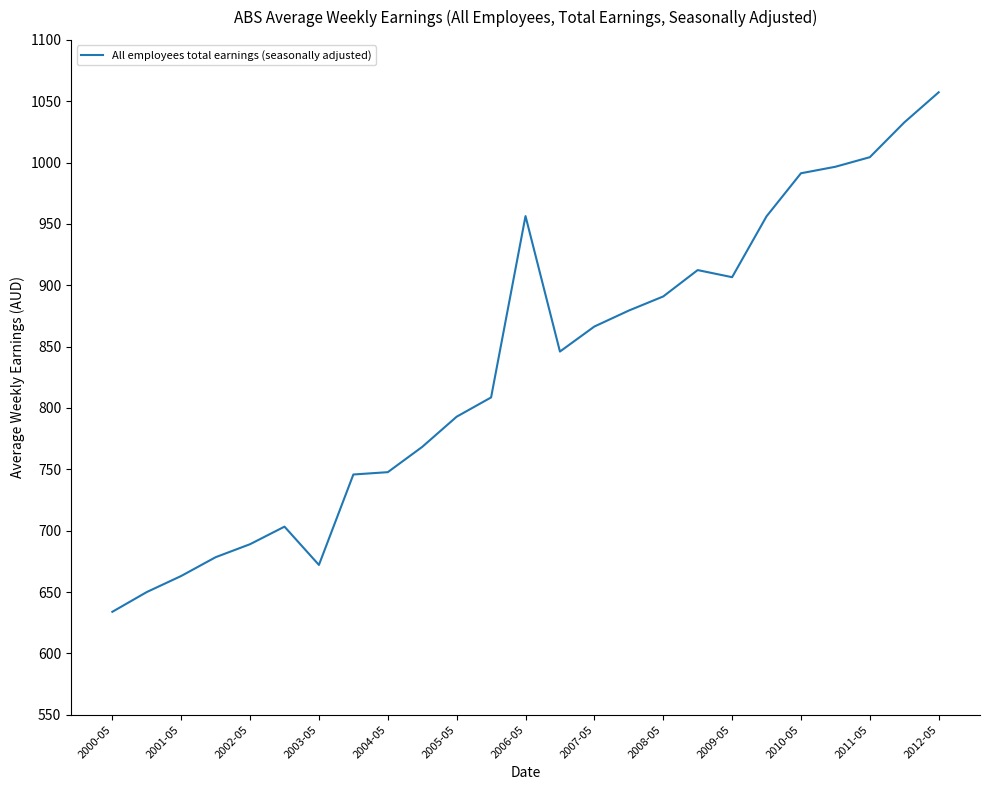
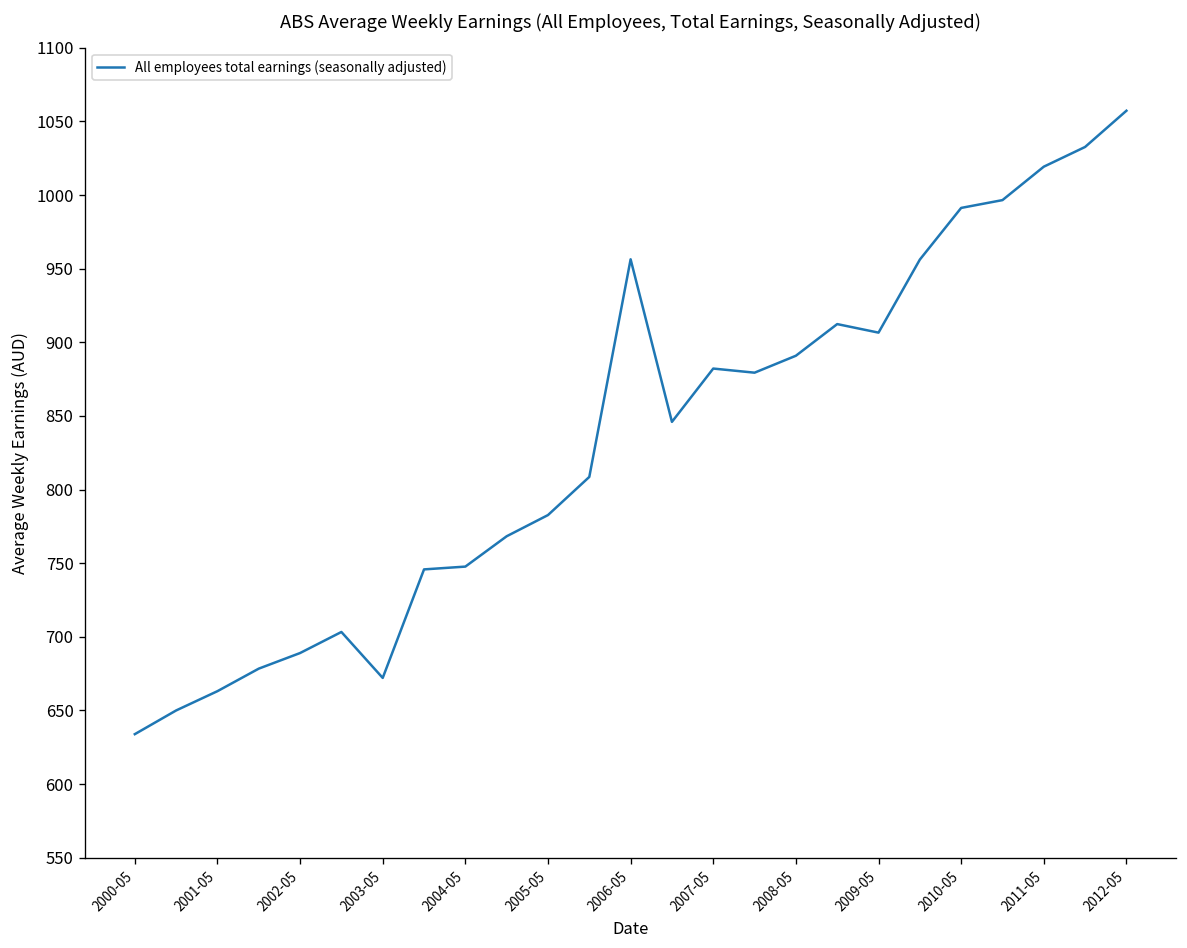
  {
    "2000-05": 634,
    "2001-05": 663,
    "2002-05": 689,
    "2003-05": 672,
    "2004-05": 748,
-   "2005-05": 793,
+   "2005-05": 783,
    "2006-05": 956,
-   "2007-05": 866,
+   "2007-05": 882,
    "2008-05": 891,
    "2009-05": 907,
    "2010-05": 991,
-   "2011-05": 1004,
+   "2011-05": 1019,
    "2012-05": 1057
  }
